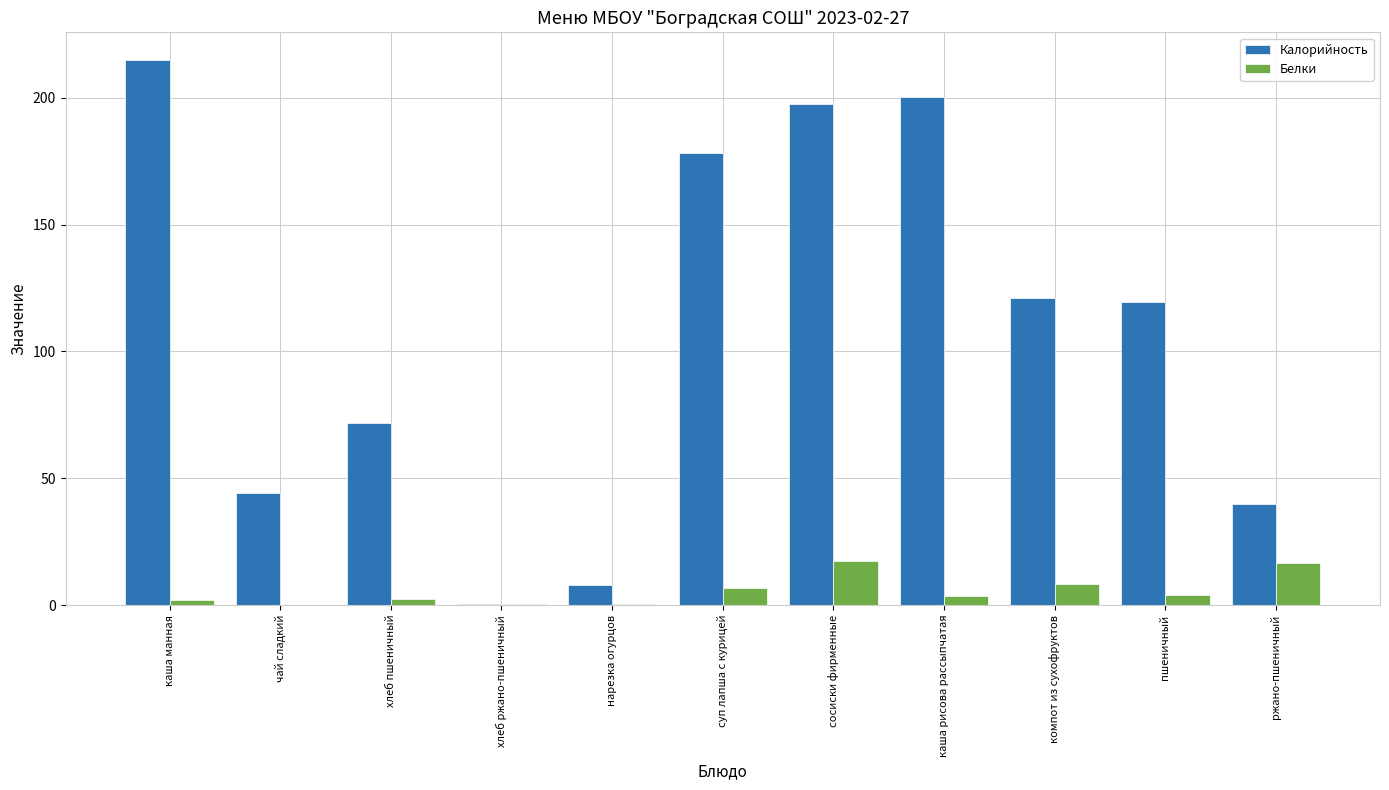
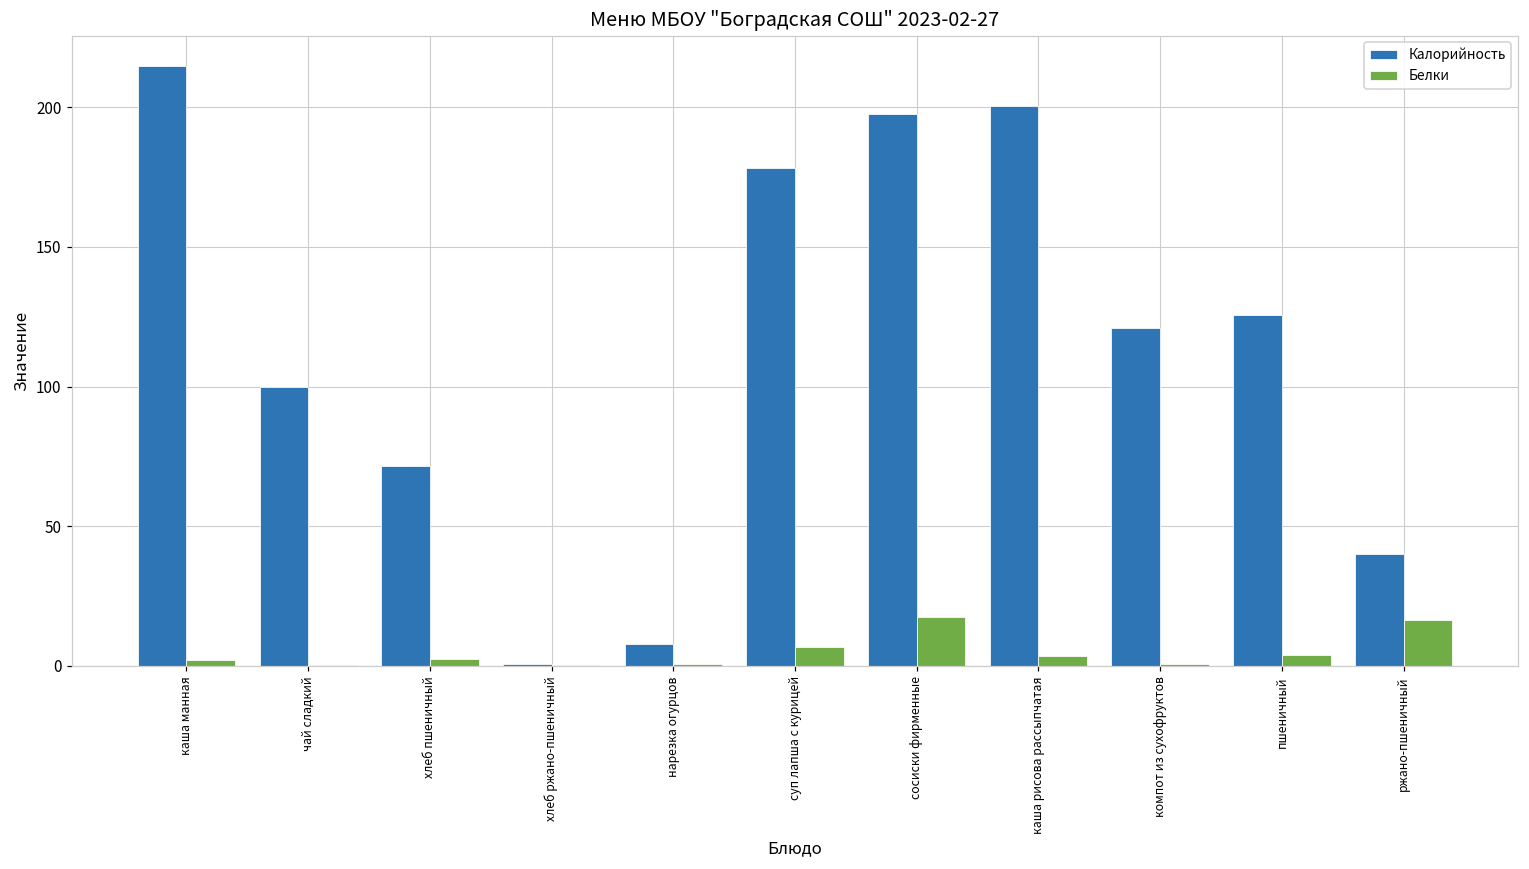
  {
    "Калорийность": {
      "каша манная": 215,
-     "чай сладкий": 44,
+     "чай сладкий": 100,
      "хлеб пшеничный": 72,
      "нарезка огурцов": 8,
      "суп лапша с курицей": 178,
      "сосиски фирменные": 198,
      "каша рисова рассыпчатая": 200,
      "компот из сухофруктов": 121,
-     "пшеничный": 120,
+     "пшеничный": 126,
      "ржано-пшеничный": 40
    },
    "Белки": {
      "каша манная": 2,
      "хлеб пшеничный": 2,
      "суп лапша с курицей": 7,
      "сосиски фирменные": 17,
      "каша рисова рассыпчатая": 4,
-     "компот из сухофруктов": 8,
+     "компот из сухофруктов": 1,
      "пшеничный": 4,
      "ржано-пшеничный": 17
    }
  }
